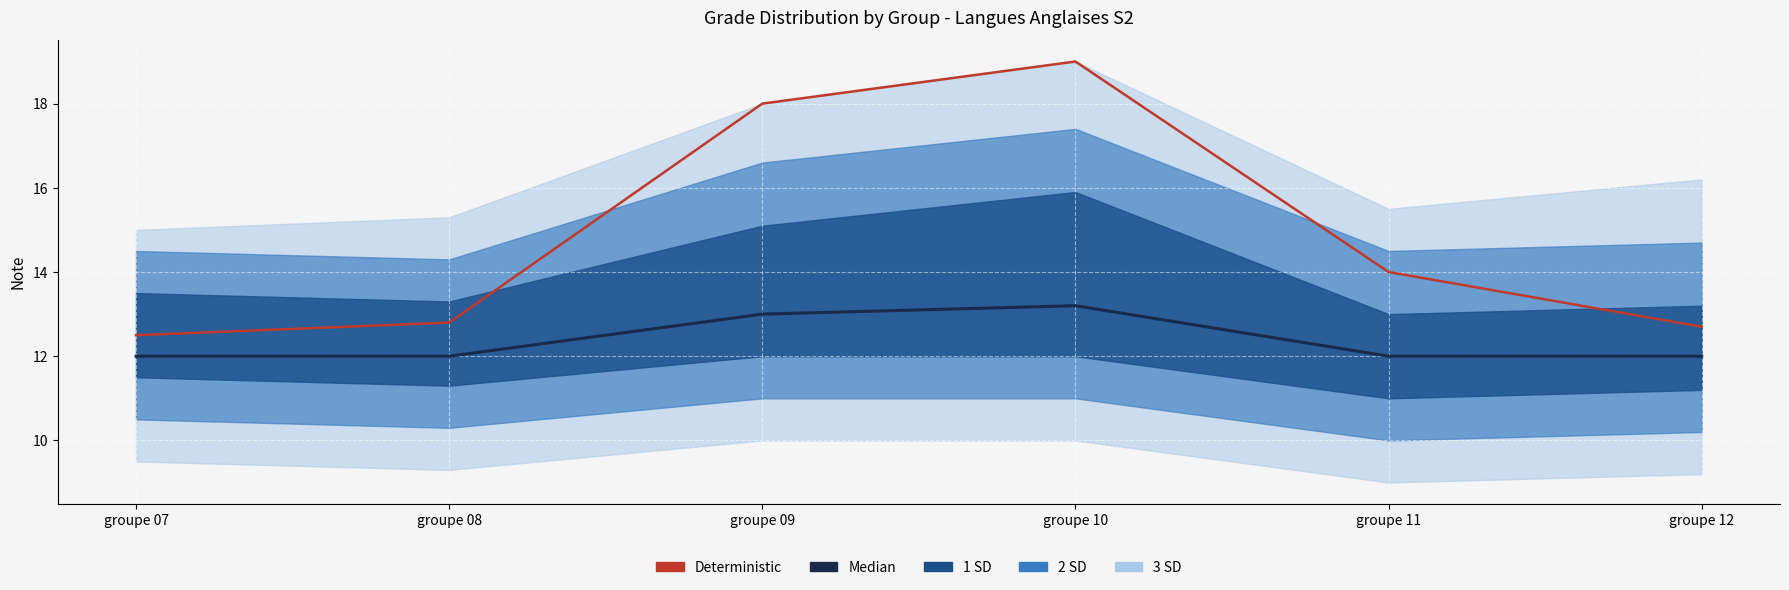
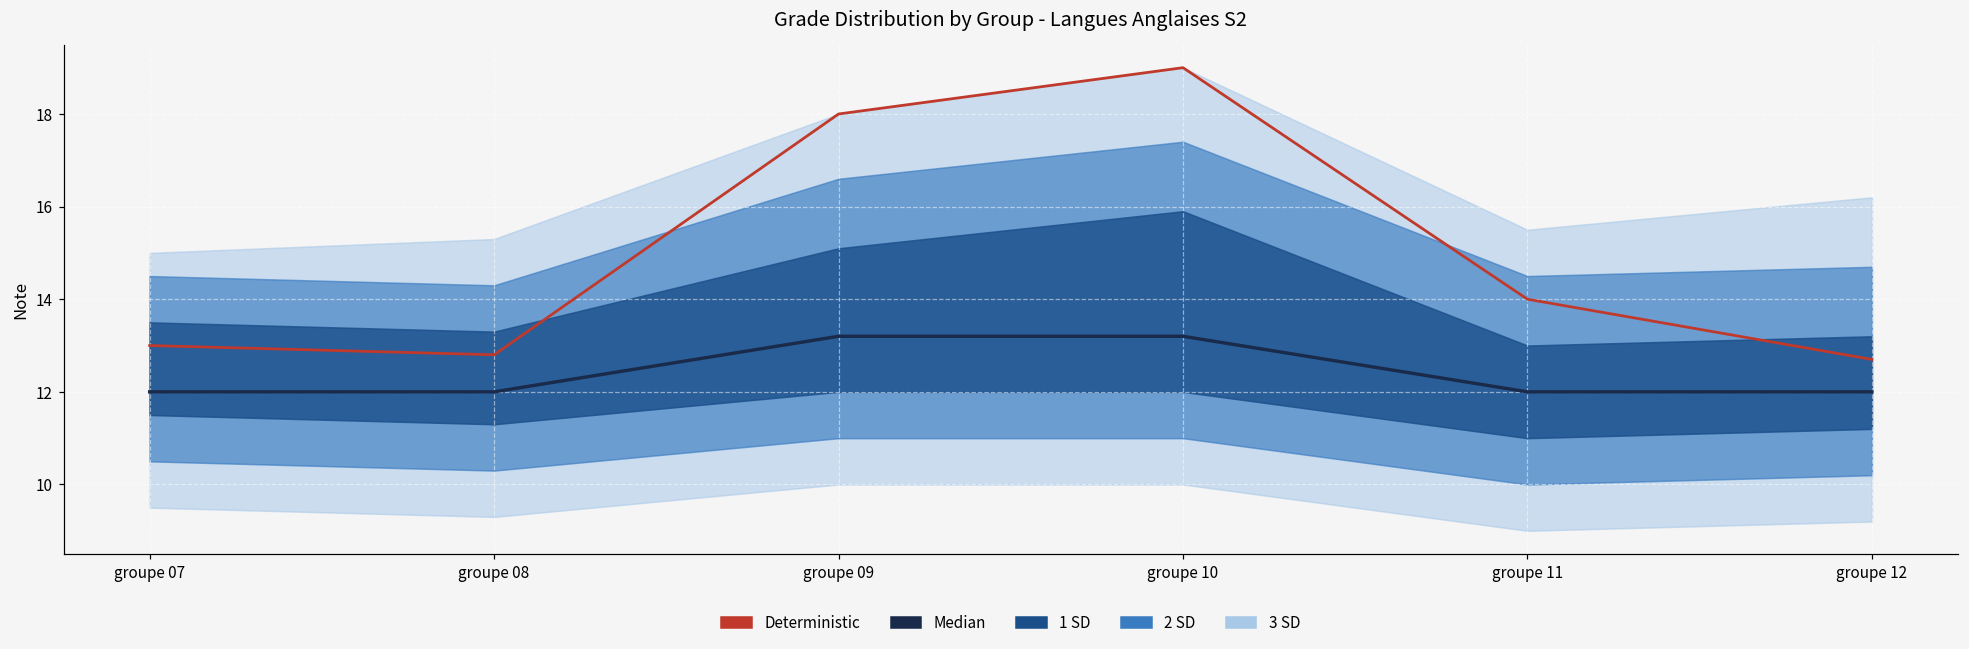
  {
    "Median": {
      "groupe 07": 12.0,
      "groupe 08": 12.0,
-     "groupe 09": 13.0,
+     "groupe 09": 13.2,
      "groupe 10": 13.2,
      "groupe 11": 12.0,
      "groupe 12": 12.0
    },
    "Deterministic": {
-     "groupe 07": 12.5,
+     "groupe 07": 13.0,
      "groupe 08": 12.8,
      "groupe 11": 14.0,
      "groupe 12": 12.7
    }
  }
